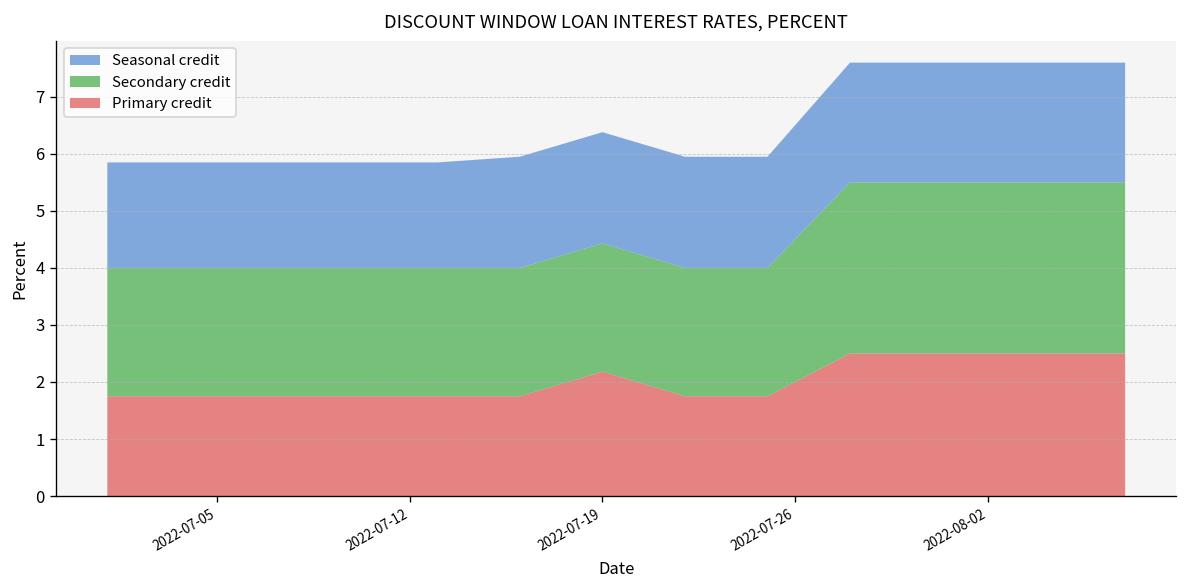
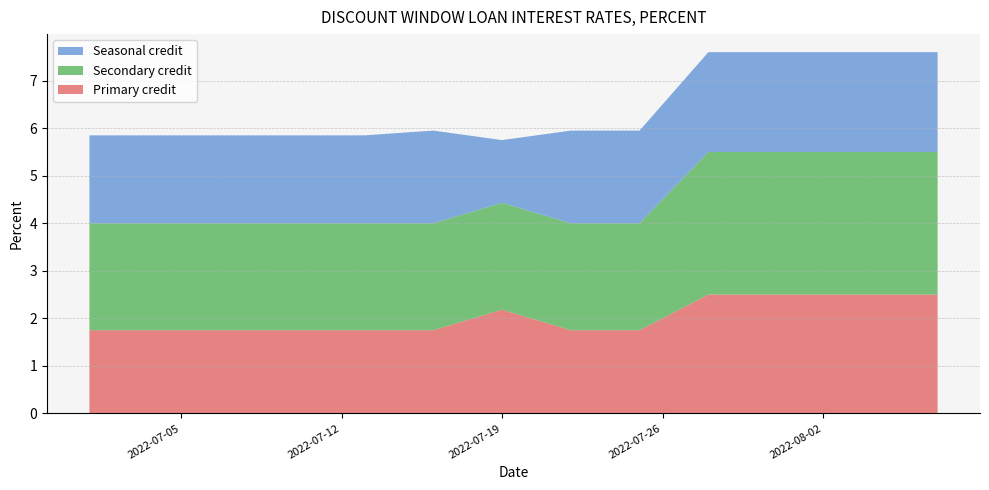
  {
    "Primary credit": {
      "2022-07-19": 2.2
    },
    "Secondary credit": {
      "2022-07-19": 2.2
    },
    "Seasonal credit": {
-     "2022-07-19": 2.0
+     "2022-07-19": 1.3
    }
  }
